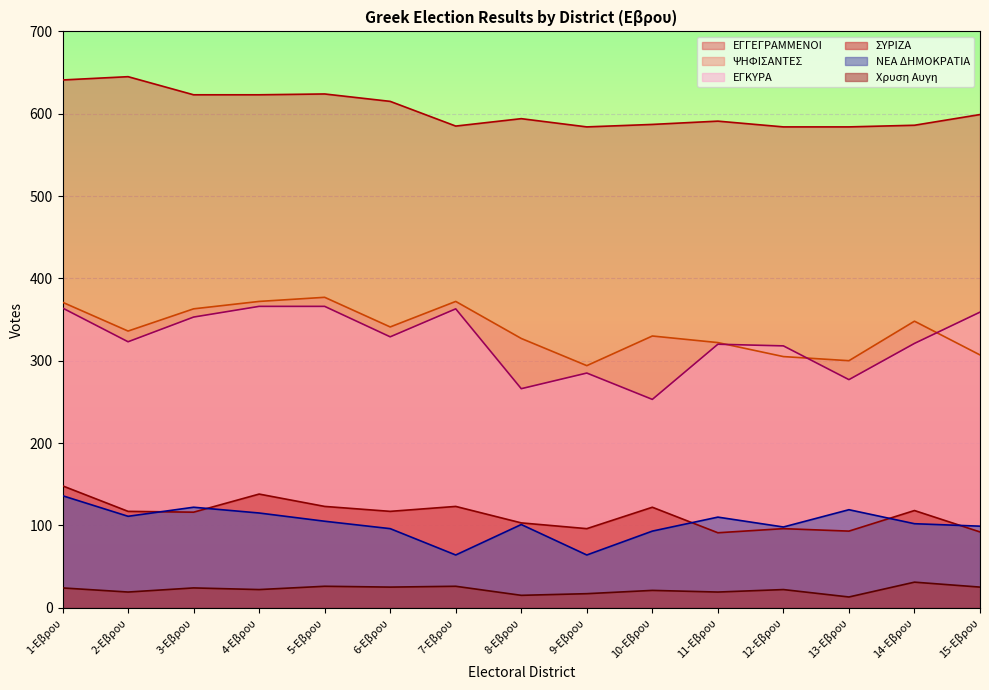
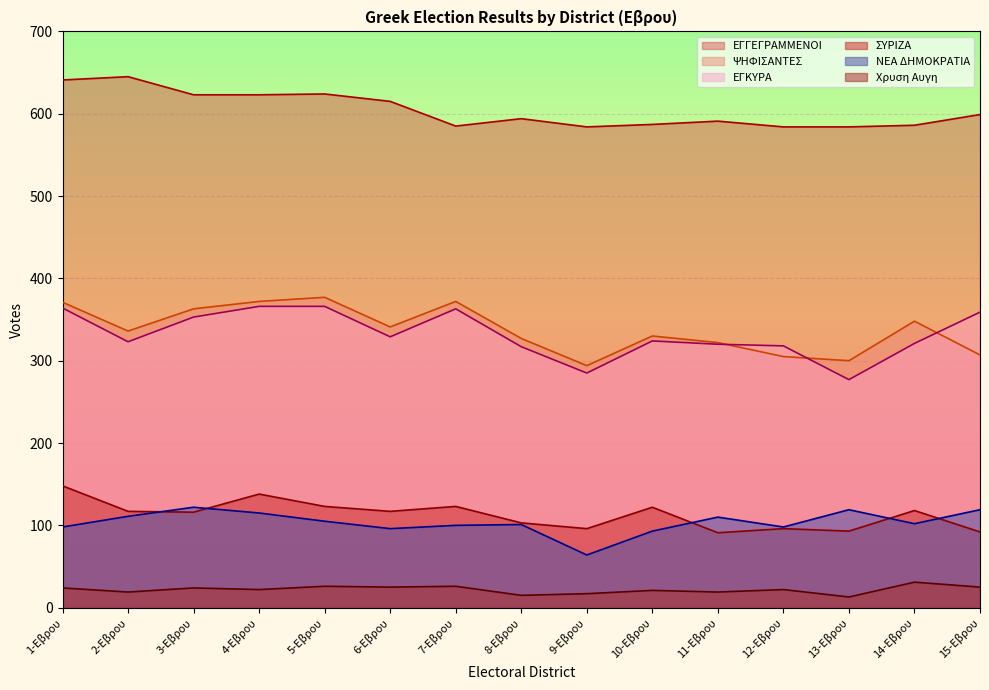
  {
    "ΕΓΚΥΡΑ": {
      "1-Εβρου": 360,
      "2-Εβρου": 320,
      "3-Εβρου": 350,
      "4-Εβρου": 370,
      "5-Εβρου": 370,
      "6-Εβρου": 330,
      "7-Εβρου": 360,
-     "8-Εβρου": 270,
+     "8-Εβρου": 320,
      "9-Εβρου": 290,
-     "10-Εβρου": 250,
+     "10-Εβρου": 320,
      "12-Εβρου": 320,
      "13-Εβρου": 280,
      "14-Εβρου": 320,
      "15-Εβρου": 360
    },
    "ΝΕΑ ΔΗΜΟΚΡΑΤΙΑ": {
-     "1-Εβρου": 140,
+     "1-Εβρου": 100,
      "2-Εβρου": 110,
      "3-Εβρου": 120,
      "4-Εβρου": 120,
      "5-Εβρου": 110,
      "6-Εβρου": 100,
-     "7-Εβρου": 60,
+     "7-Εβρου": 100,
      "9-Εβρου": 60,
      "10-Εβρου": 90,
      "11-Εβρου": 110,
      "13-Εβρου": 120,
      "14-Εβρου": 100,
-     "15-Εβρου": 100
+     "15-Εβρου": 120
    }
  }
